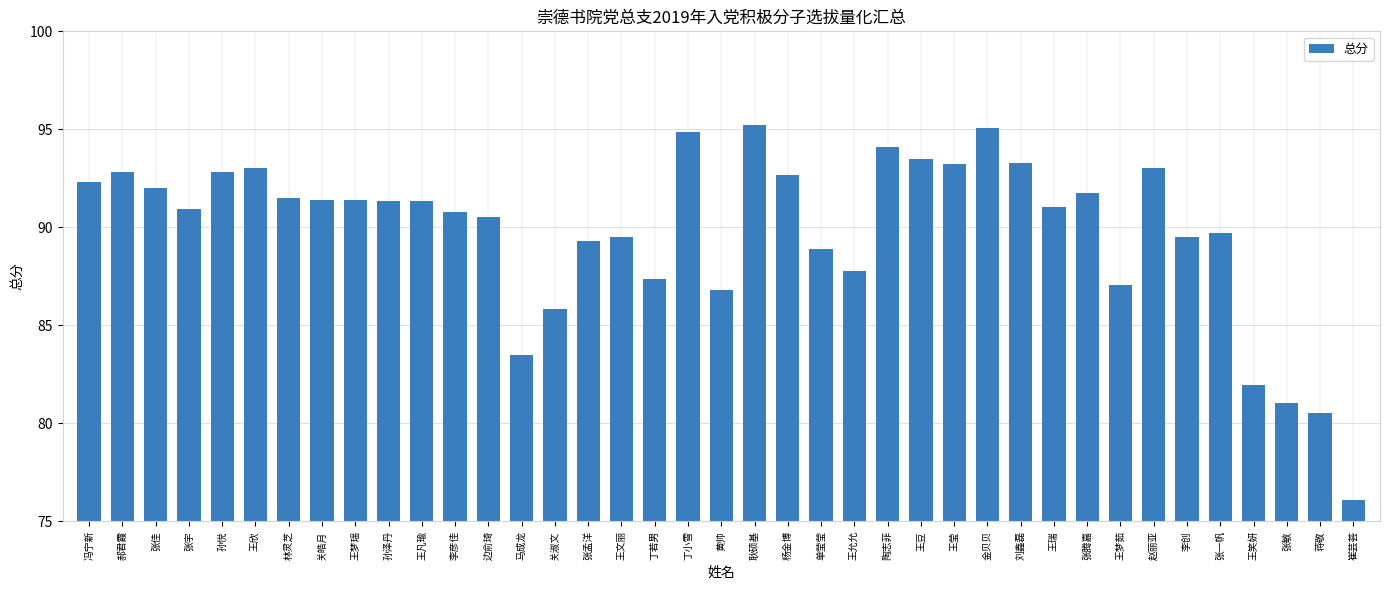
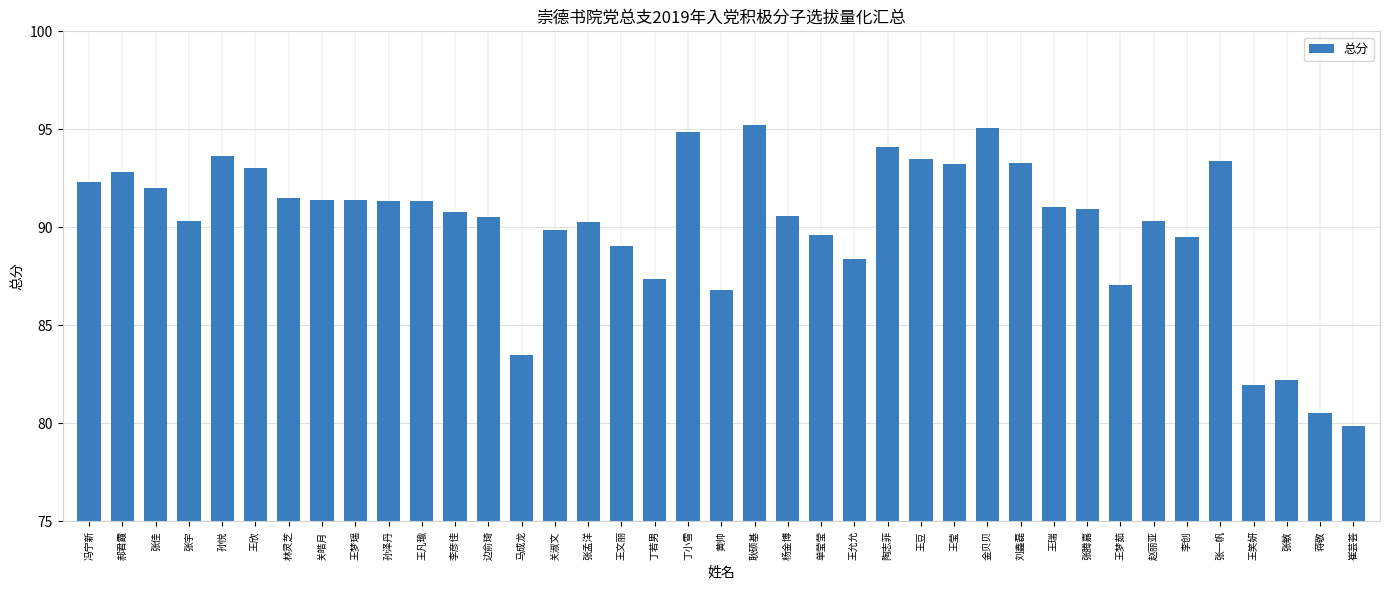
  {
    "冯宁新": 92.3,
    "郝君霞": 92.8,
    "张佳": 92.0,
-   "张宇": 91.0,
-   "孙悦": 92.8,
+   "张宇": 90.4,
+   "孙悦": 93.6,
    "王欣": 93.0,
    "林灵芝": 91.5,
    "关皓月": 91.4,
    "王梦瑶": 91.4,
    "孙泽丹": 91.4,
    "王凡瑜": 91.4,
    "李彦佳": 90.8,
    "边俞琦": 90.5,
    "马成龙": 83.5,
-   "关淑文": 85.9,
-   "张孟洋": 89.3,
-   "王文丽": 89.5,
+   "关淑文": 89.9,
+   "张孟洋": 90.3,
+   "王文丽": 89.0,
    "丁若男": 87.4,
    "丁小雪": 94.9,
    "黄帅": 86.8,
    "耿硕基": 95.2,
-   "杨金博": 92.7,
-   "单莹莹": 88.9,
-   "王允允": 87.8,
+   "杨金博": 90.6,
+   "单莹莹": 89.6,
+   "王允允": 88.4,
    "陶志菲": 94.1,
    "王豆": 93.5,
    "王莹": 93.2,
    "金贝贝": 95.1,
    "刘鑫磊": 93.3,
    "王瑞": 91.0,
-   "张腾嘉": 91.8,
+   "张腾嘉": 91.0,
    "王梦茹": 87.1,
-   "赵丽亚": 93.0,
+   "赵丽亚": 90.3,
    "李创": 89.5,
-   "张一帆": 89.7,
+   "张一帆": 93.4,
    "王笑妍": 82.0,
-   "张敏": 81.1,
+   "张敏": 82.2,
    "蒋敬": 80.5,
-   "崔芸荟": 76.1
+   "崔芸荟": 79.9
  }
